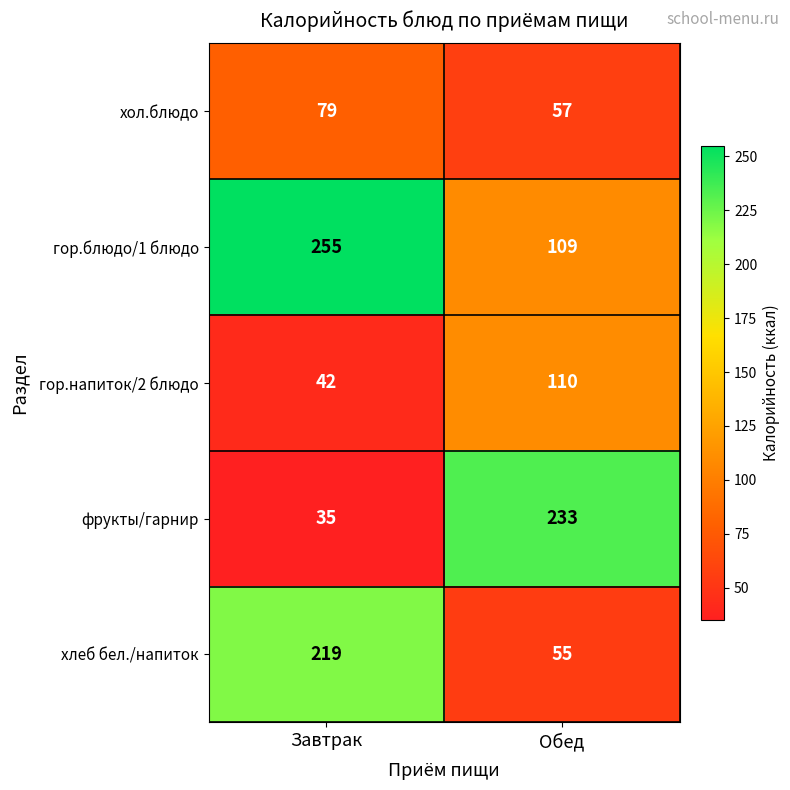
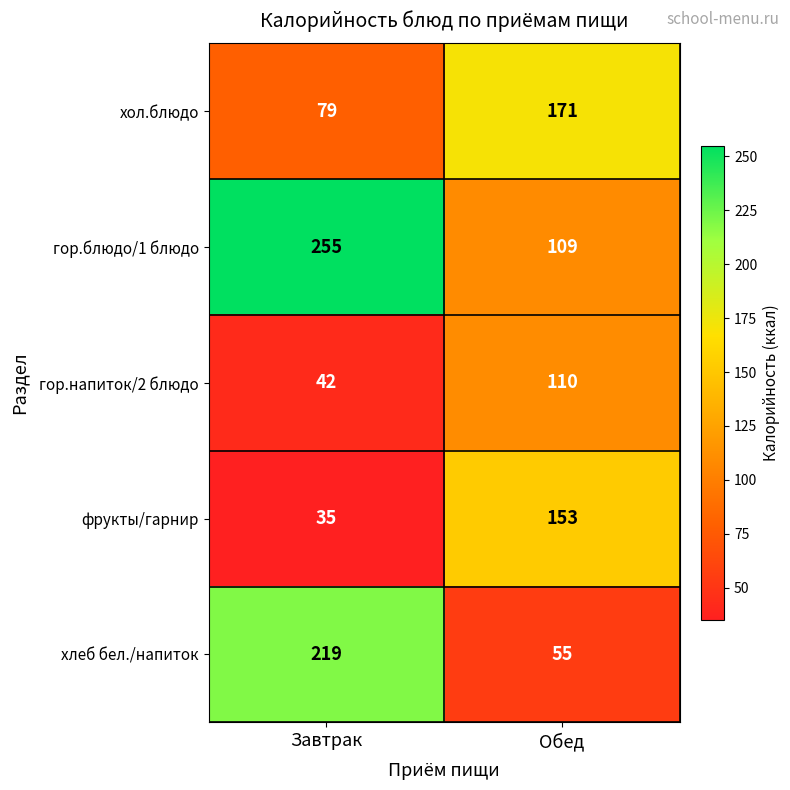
  {
    "хол.блюдо": {
      "Завтрак": 79,
-     "Обед": 57
+     "Обед": 171
    },
    "гор.блюдо/1 блюдо": {
      "Завтрак": 255,
      "Обед": 109
    },
    "гор.напиток/2 блюдо": {
      "Завтрак": 42,
      "Обед": 110
    },
    "фрукты/гарнир": {
      "Завтрак": 35,
-     "Обед": 233
+     "Обед": 153
    },
    "хлеб бел./напиток": {
      "Завтрак": 219,
      "Обед": 55
    }
  }
